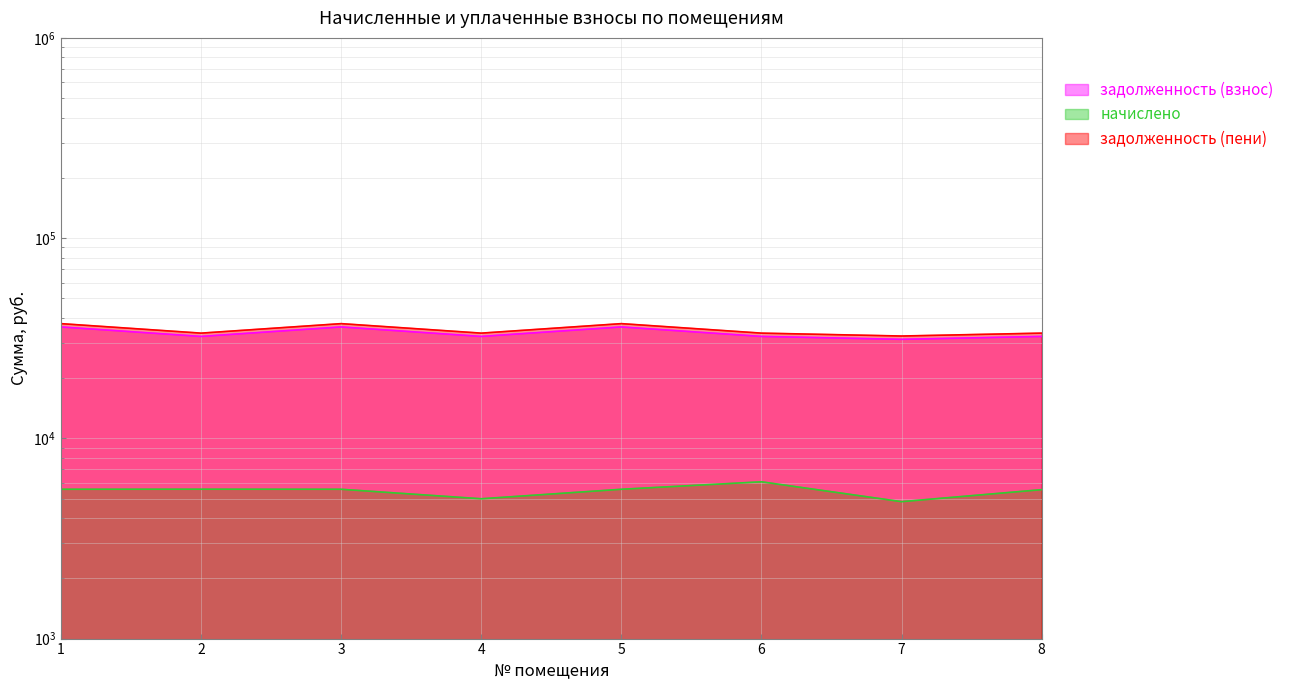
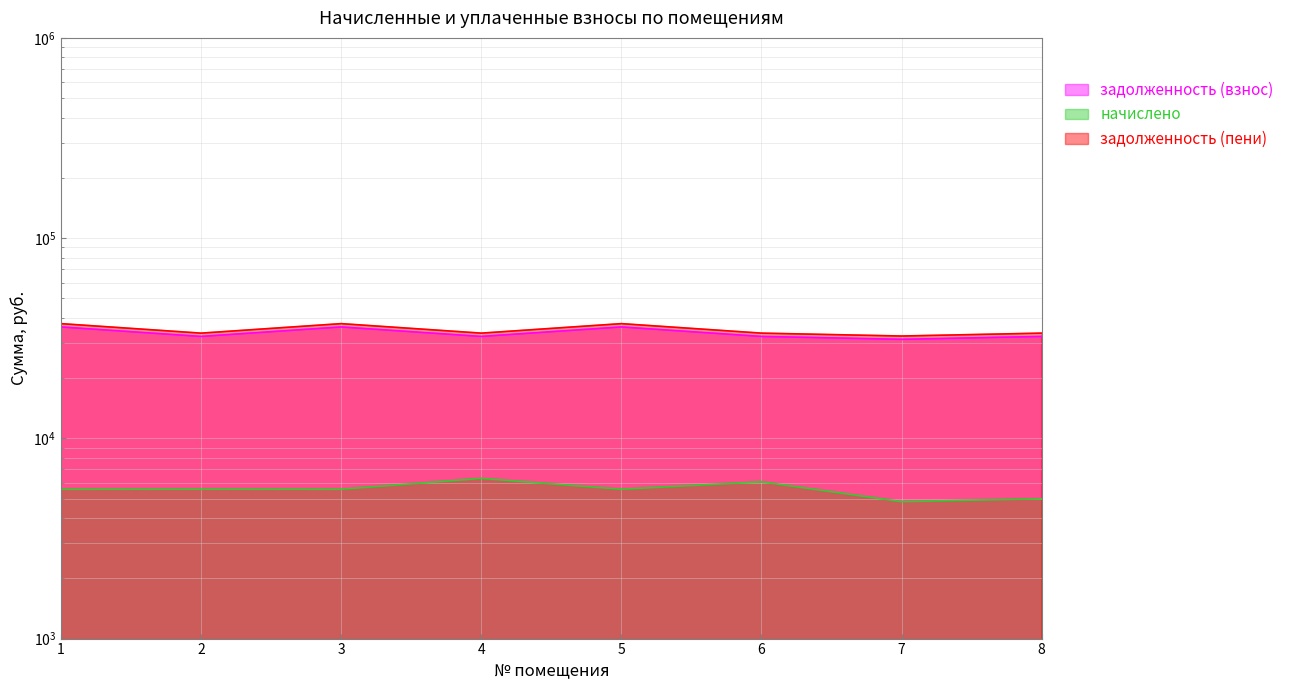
  {
    "задолженность (взнос)": {
      "1": 36000,
      "2": 32000,
      "3": 36000,
      "4": 32000,
      "5": 36000,
      "6": 32000,
      "7": 31000,
      "8": 32000
    },
    "начислено": {
      "1": 5600,
      "2": 5600,
      "3": 5600,
-     "4": 5000,
+     "4": 6300,
      "5": 5600,
      "6": 6100,
      "7": 4800,
-     "8": 5500
+     "8": 5000
    },
    "задолженность (пени)": {
      "1": 37000,
      "2": 34000,
      "3": 37000,
      "4": 34000,
      "5": 37000,
      "6": 34000,
      "7": 32000,
      "8": 34000
    }
  }
